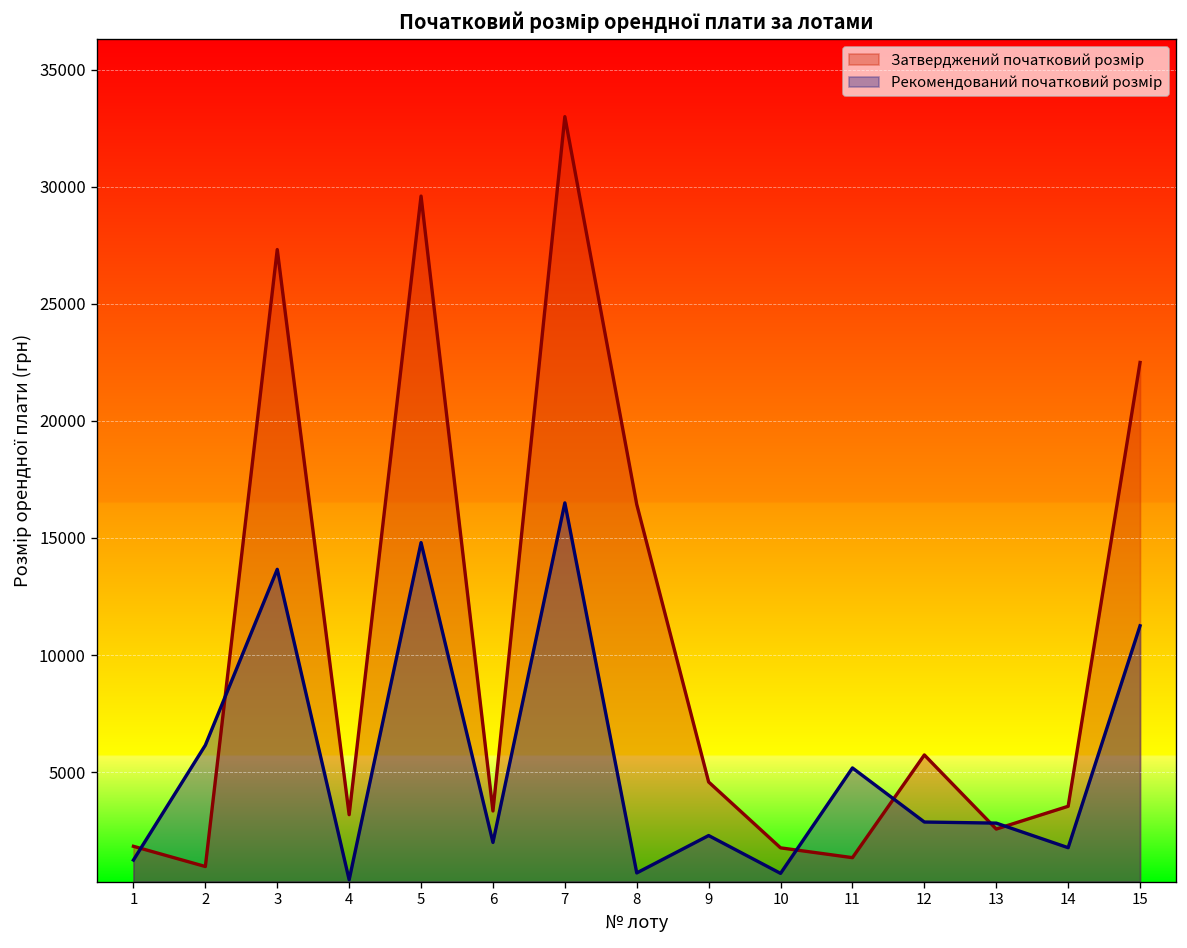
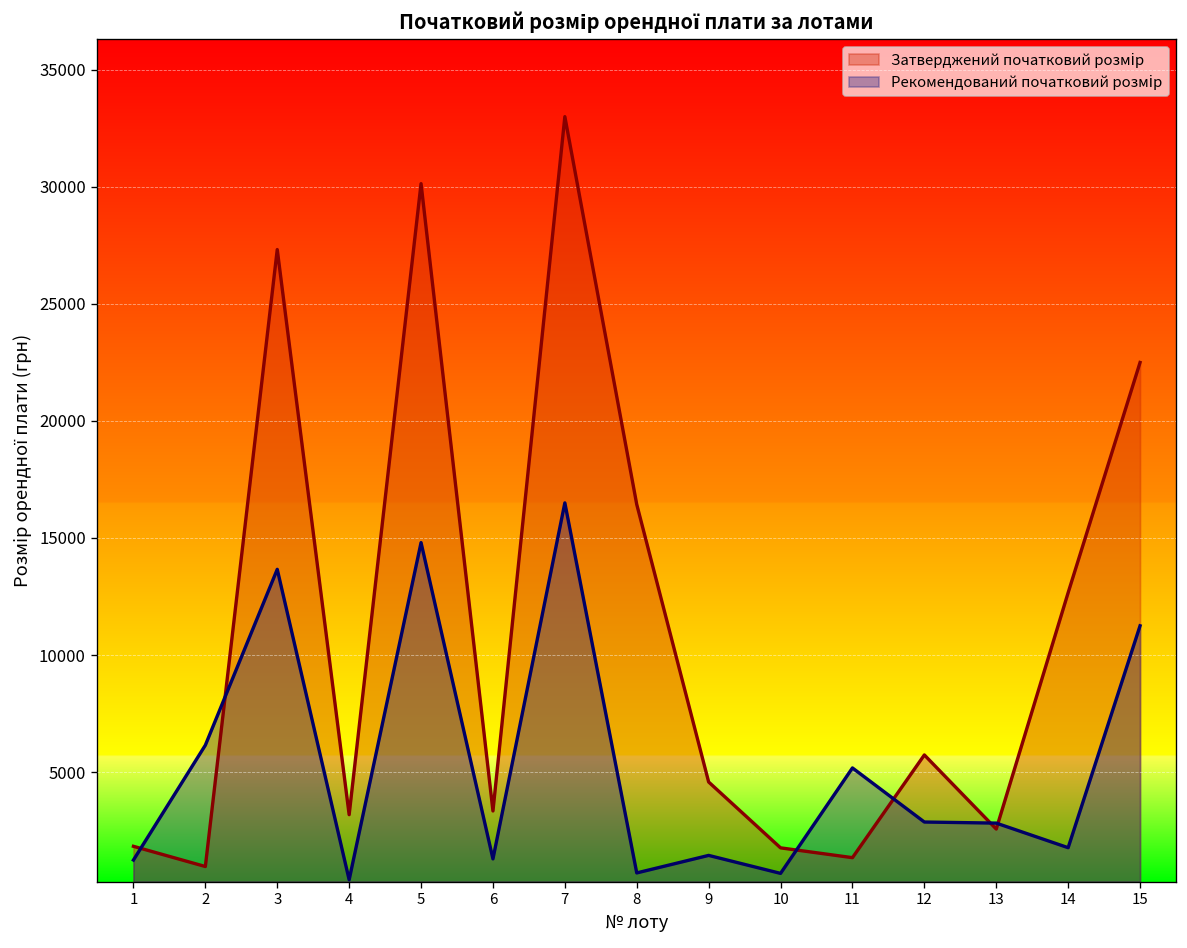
  {
    "Затверджений початковий розмір": {
      "1": 1800,
      "2": 1000,
      "3": 27300,
      "4": 3200,
-     "5": 29600,
+     "5": 30100,
      "6": 3300,
      "7": 33000,
      "8": 16400,
      "9": 4600,
      "10": 1800,
      "11": 1300,
      "12": 5700,
      "13": 2600,
-     "14": 3500,
+     "14": 12700,
      "15": 22500
    },
    "Рекомендований початковий розмір": {
      "1": 1200,
      "2": 6100,
      "3": 13700,
      "4": 400,
      "5": 14800,
-     "6": 2000,
+     "6": 1300,
      "7": 16500,
      "8": 700,
-     "9": 2300,
+     "9": 1400,
      "10": 700,
      "11": 5200,
      "12": 2900,
      "13": 2800,
      "14": 1800,
      "15": 11200
    }
  }
